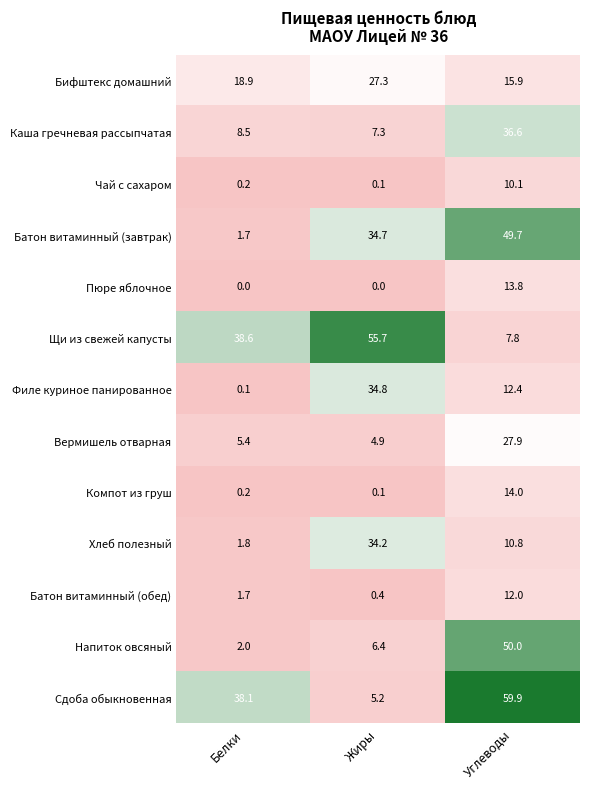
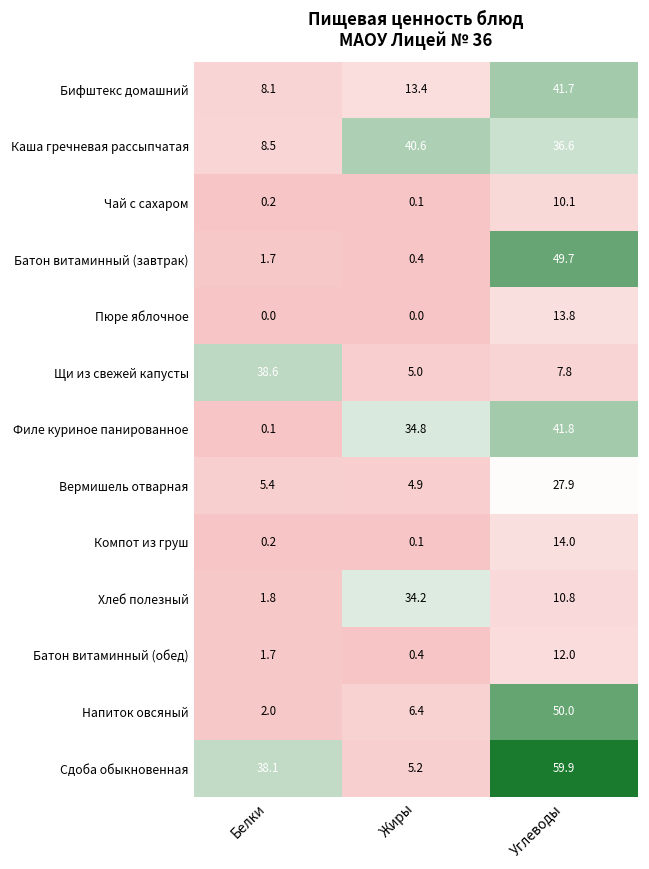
  {
    "Бифштекс домашний": {
-     "Белки": 18.9,
-     "Жиры": 27.3,
-     "Углеводы": 15.9
+     "Белки": 8.1,
+     "Жиры": 13.4,
+     "Углеводы": 41.7
    },
    "Каша гречневая рассыпчатая": {
      "Белки": 8.5,
-     "Жиры": 7.3,
+     "Жиры": 40.6,
      "Углеводы": 36.6
    },
    "Чай с сахаром": {
      "Белки": 0.2,
      "Жиры": 0.1,
      "Углеводы": 10.1
    },
    "Батон витаминный (завтрак)": {
      "Белки": 1.7,
-     "Жиры": 34.7,
+     "Жиры": 0.4,
      "Углеводы": 49.7
    },
    "Пюре яблочное": {
      "Белки": 0.0,
      "Жиры": 0.0,
      "Углеводы": 13.8
    },
    "Щи из свежей капусты": {
      "Белки": 38.6,
-     "Жиры": 55.7,
+     "Жиры": 5.0,
      "Углеводы": 7.8
    },
    "Филе куриное панированное": {
      "Белки": 0.1,
      "Жиры": 34.8,
-     "Углеводы": 12.4
+     "Углеводы": 41.8
    },
    "Вермишель отварная": {
      "Белки": 5.4,
      "Жиры": 4.9,
      "Углеводы": 27.9
    },
    "Компот из груш": {
      "Белки": 0.2,
      "Жиры": 0.1,
      "Углеводы": 14.0
    },
    "Хлеб полезный": {
      "Белки": 1.8,
      "Жиры": 34.2,
      "Углеводы": 10.8
    },
    "Батон витаминный (обед)": {
      "Белки": 1.7,
      "Жиры": 0.4,
      "Углеводы": 12.0
    },
    "Напиток овсяный": {
      "Белки": 2.0,
      "Жиры": 6.4,
      "Углеводы": 50.0
    },
    "Сдоба обыкновенная": {
      "Белки": 38.1,
      "Жиры": 5.2,
      "Углеводы": 59.9
    }
  }
